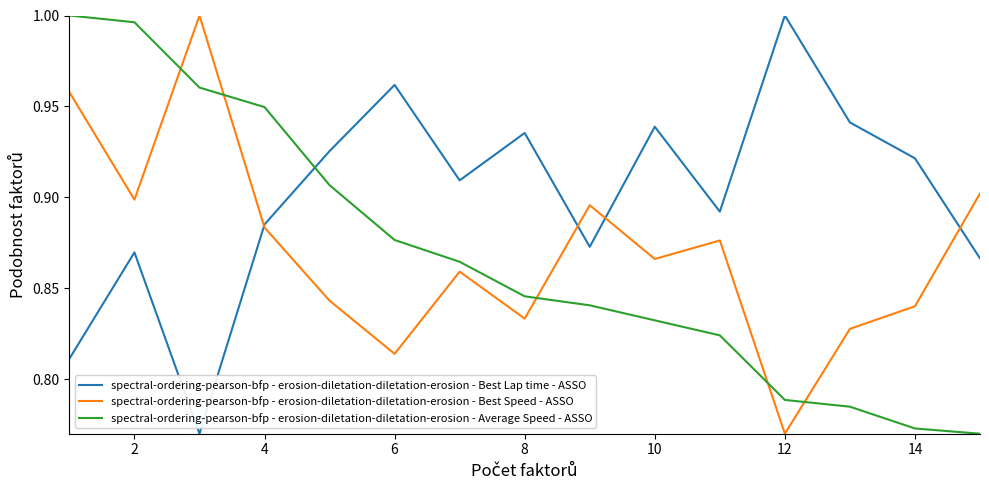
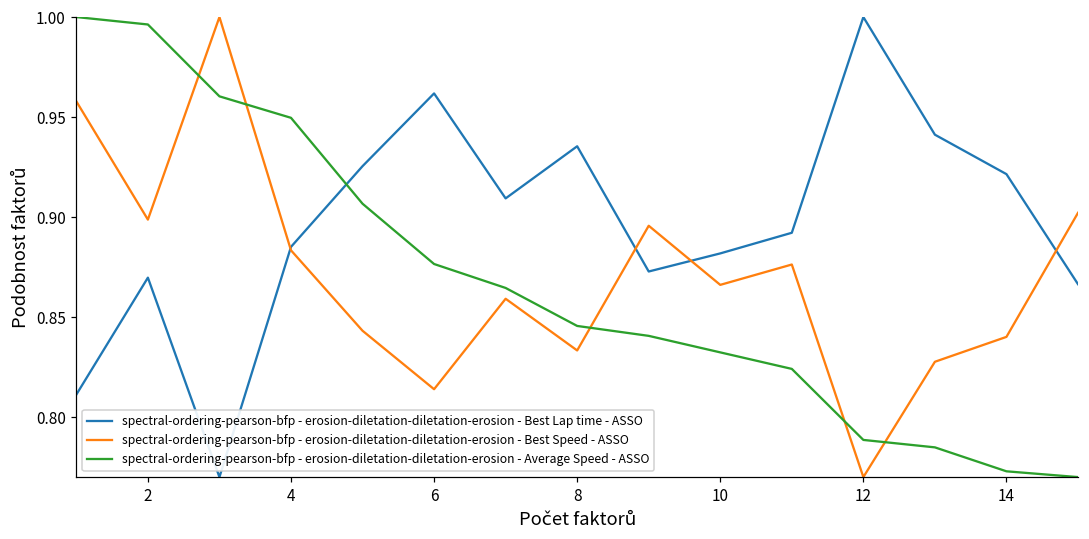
  {
    "spectral-ordering-pearson-bfp - erosion-diletation-diletation-erosion - Best Lap time - ASSO": {
      "2": 0.870,
      "4": 0.885,
      "6": 0.962,
      "8": 0.935,
-     "10": 0.939,
+     "10": 0.882,
      "12": 1.000,
      "14": 0.921
    },
    "spectral-ordering-pearson-bfp - erosion-diletation-diletation-erosion - Best Speed - ASSO": {
      "2": 0.899,
      "4": 0.883,
      "6": 0.814,
      "8": 0.833,
      "10": 0.866,
      "12": 0.770,
      "14": 0.840
    },
    "spectral-ordering-pearson-bfp - erosion-diletation-diletation-erosion - Average Speed - ASSO": {
      "2": 0.996,
      "4": 0.950,
      "6": 0.877,
      "8": 0.846,
      "10": 0.832,
      "12": 0.789,
      "14": 0.773
    }
  }
